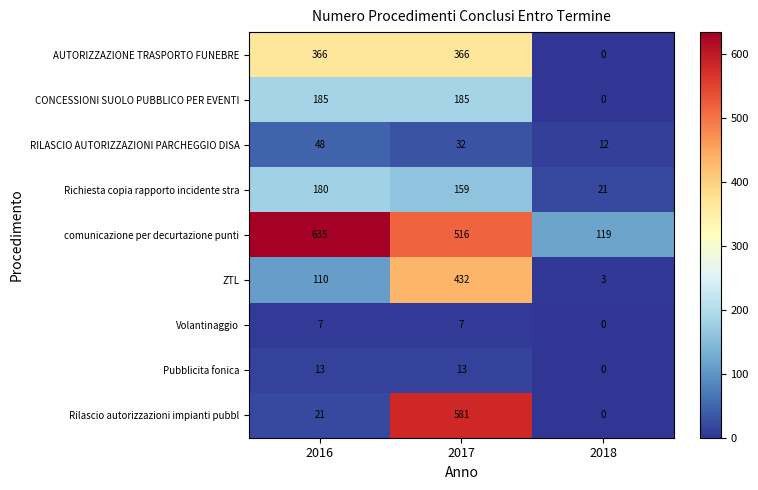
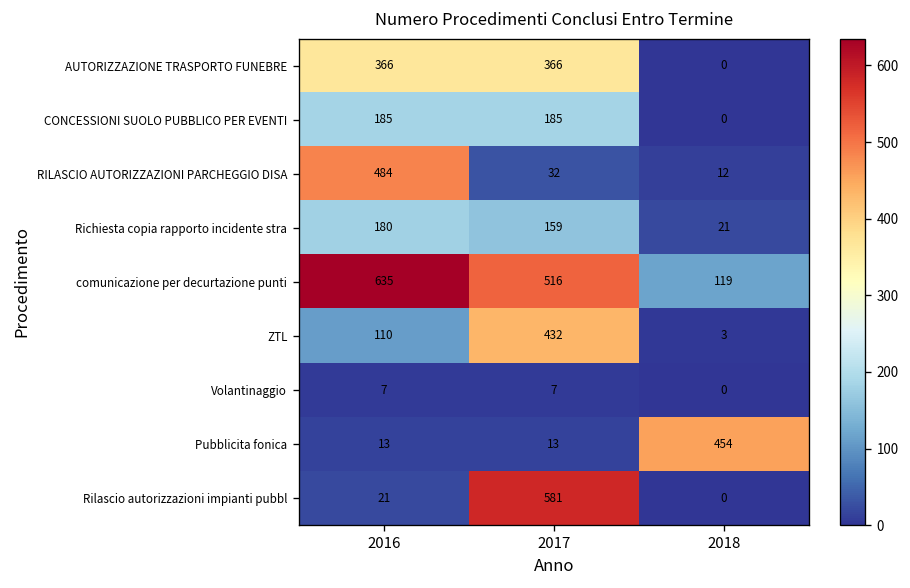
  {
    "AUTORIZZAZIONE TRASPORTO FUNEBRE": {
      "2016": 366,
      "2017": 366,
      "2018": 0
    },
    "CONCESSIONI SUOLO PUBBLICO PER EVENTI": {
      "2016": 185,
      "2017": 185,
      "2018": 0
    },
    "RILASCIO AUTORIZZAZIONI PARCHEGGIO DISA": {
-     "2016": 48,
+     "2016": 484,
      "2017": 32,
      "2018": 12
    },
    "Richiesta copia rapporto incidente stra": {
      "2016": 180,
      "2017": 159,
      "2018": 21
    },
    "comunicazione per decurtazione punti": {
      "2016": 635,
      "2017": 516,
      "2018": 119
    },
    "ZTL": {
      "2016": 110,
      "2017": 432,
      "2018": 3
    },
    "Volantinaggio": {
      "2016": 7,
      "2017": 7,
      "2018": 0
    },
    "Pubblicita fonica": {
      "2016": 13,
      "2017": 13,
-     "2018": 0
+     "2018": 454
    },
    "Rilascio autorizzazioni impianti pubbl": {
      "2016": 21,
      "2017": 581,
      "2018": 0
    }
  }
